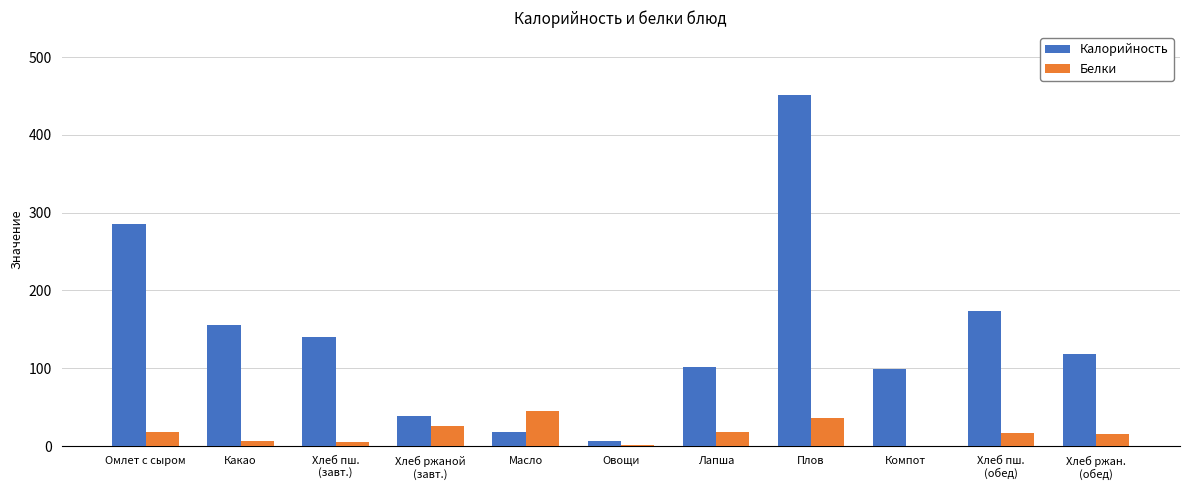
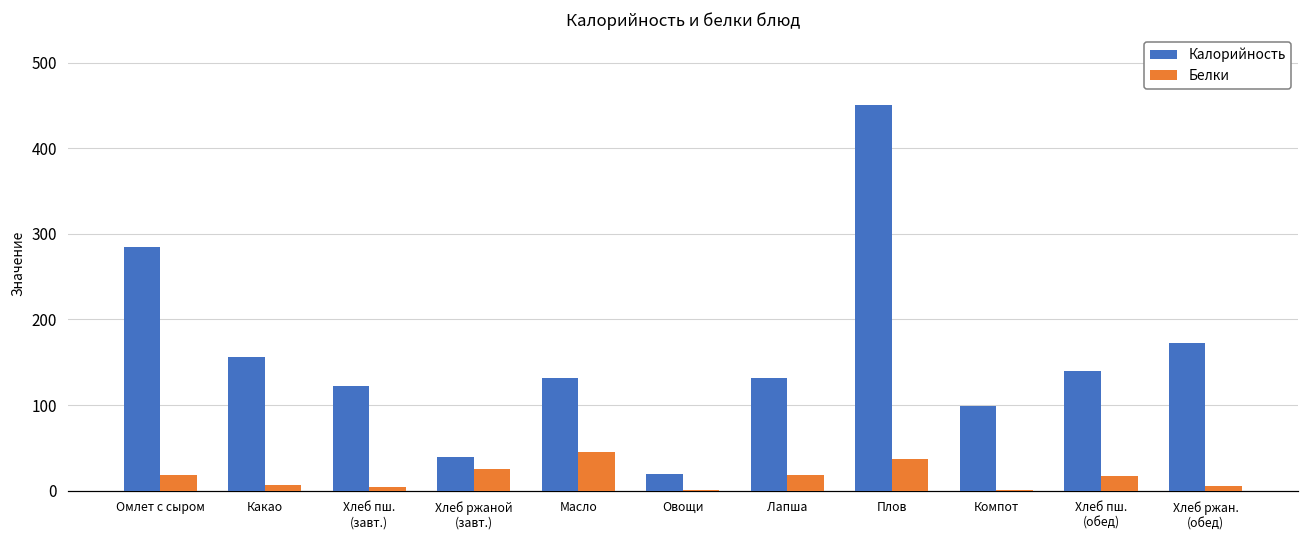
  {
    "Калорийность": {
      "Омлет с сыром": 290,
      "Какао": 160,
-     "Хлеб пш. (завт.)": 140,
+     "Хлеб пш. (завт.)": 120,
      "Хлеб ржаной (завт.)": 40,
-     "Масло": 20,
-     "Овощи": 10,
-     "Лапша": 100,
+     "Масло": 130,
+     "Овощи": 20,
+     "Лапша": 130,
      "Плов": 450,
      "Компот": 100,
-     "Хлеб пш. (обед)": 170,
-     "Хлеб ржан. (обед)": 120
+     "Хлеб пш. (обед)": 140,
+     "Хлеб ржан. (обед)": 170
    },
    "Белки": {
      "Омлет с сыром": 20,
      "Какао": 10,
      "Хлеб пш. (завт.)": 0,
      "Хлеб ржаной (завт.)": 30,
      "Масло": 50,
      "Лапша": 20,
      "Плов": 40,
      "Хлеб пш. (обед)": 20,
-     "Хлеб ржан. (обед)": 20
+     "Хлеб ржан. (обед)": 10
    }
  }
